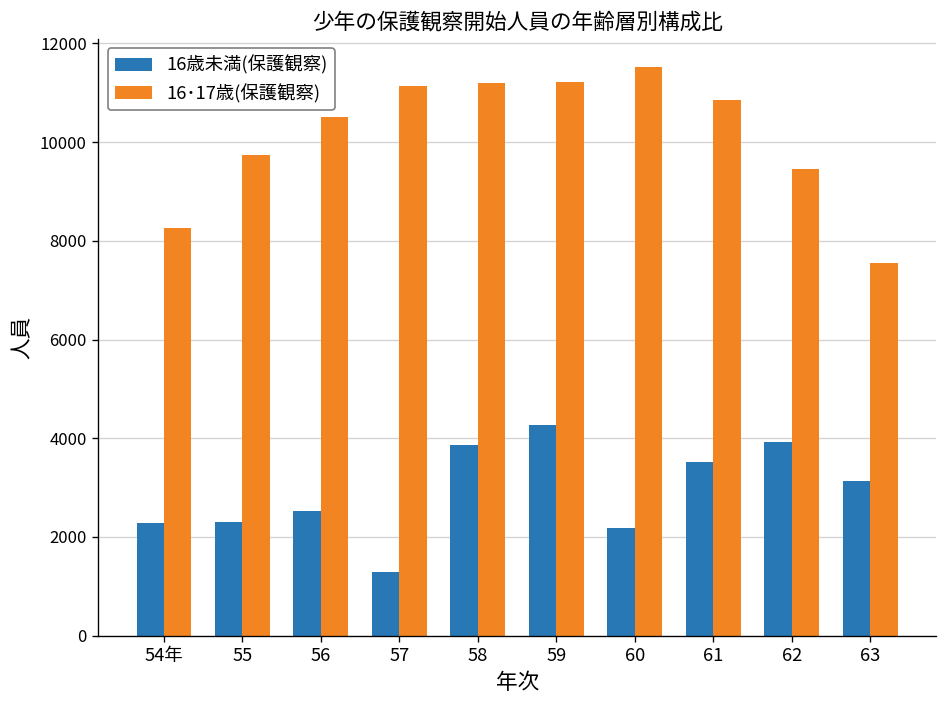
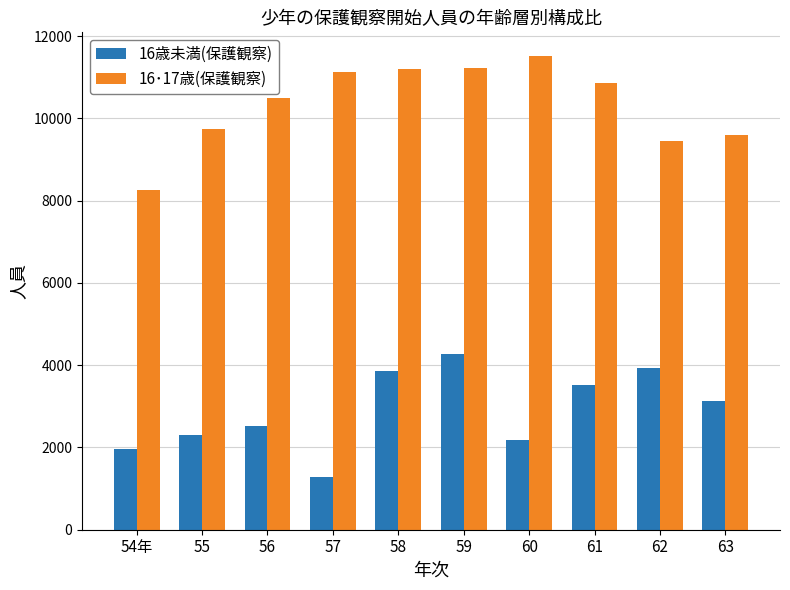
  {
    "16歳未満(保護観察)": {
-     "54年": 2300,
+     "54年": 2000,
      "55": 2300,
      "56": 2500,
      "57": 1300,
      "58": 3900,
      "59": 4300,
      "60": 2200,
      "61": 3500,
      "62": 3900,
      "63": 3100
    },
    "16･17歳(保護観察)": {
      "54年": 8300,
      "55": 9700,
      "56": 10500,
      "57": 11100,
      "58": 11200,
      "59": 11200,
      "60": 11500,
      "61": 10900,
      "62": 9500,
-     "63": 7500
+     "63": 9600
    }
  }
